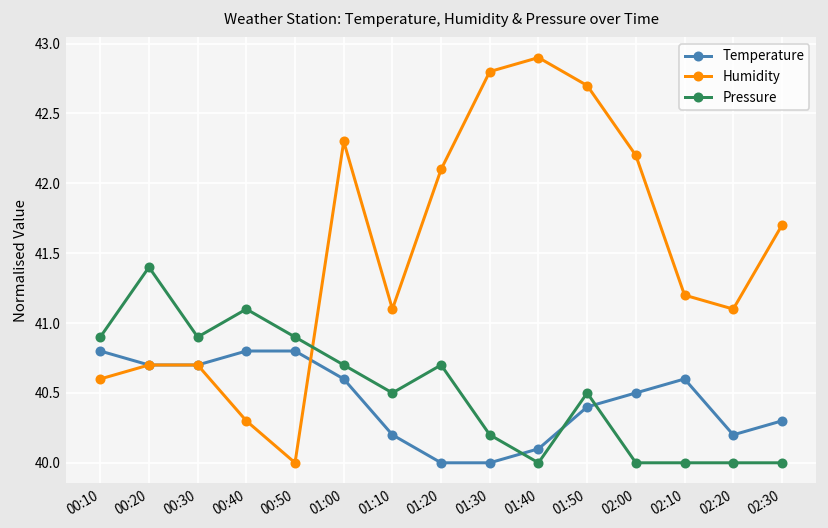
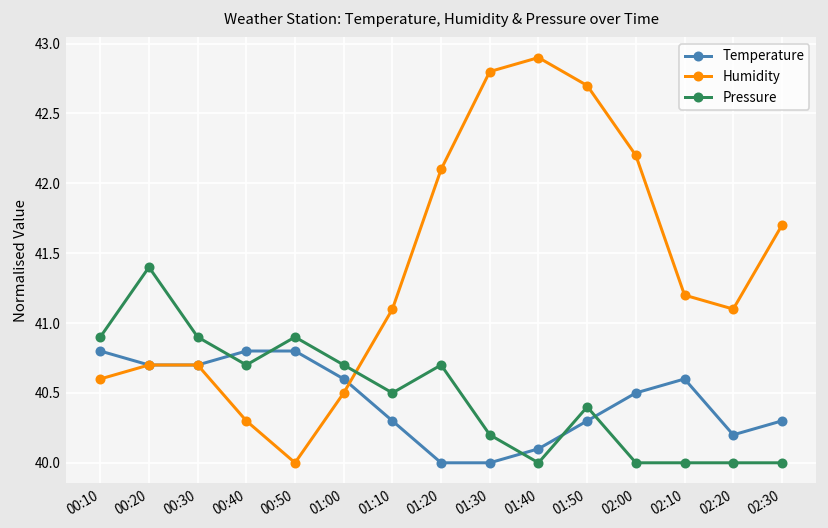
  {
    "Temperature": {
      "00:10": 40.80,
      "00:40": 40.80,
      "00:50": 40.80,
      "01:00": 40.60,
-     "01:10": 40.20,
+     "01:10": 40.30,
      "01:20": 40.00,
      "01:30": 40.00,
      "01:40": 40.10,
-     "01:50": 40.40,
+     "01:50": 40.30,
      "02:00": 40.50,
      "02:10": 40.60,
      "02:20": 40.20,
      "02:30": 40.30
    },
    "Humidity": {
      "00:10": 40.60,
      "00:40": 40.30,
      "00:50": 40.00,
-     "01:00": 42.30,
+     "01:00": 40.50,
      "01:10": 41.10,
      "01:20": 42.10,
      "01:30": 42.80,
      "01:40": 42.90,
      "01:50": 42.70,
      "02:00": 42.20,
      "02:10": 41.20,
      "02:20": 41.10,
      "02:30": 41.70
    },
    "Pressure": {
      "00:10": 40.90,
      "00:20": 41.40,
      "00:30": 40.90,
-     "00:40": 41.10,
+     "00:40": 40.70,
      "00:50": 40.90,
      "01:00": 40.70,
      "01:10": 40.50,
      "01:20": 40.70,
      "01:30": 40.20,
      "01:40": 40.00,
-     "01:50": 40.50,
+     "01:50": 40.40,
      "02:00": 40.00,
      "02:10": 40.00,
      "02:20": 40.00,
      "02:30": 40.00
    }
  }
